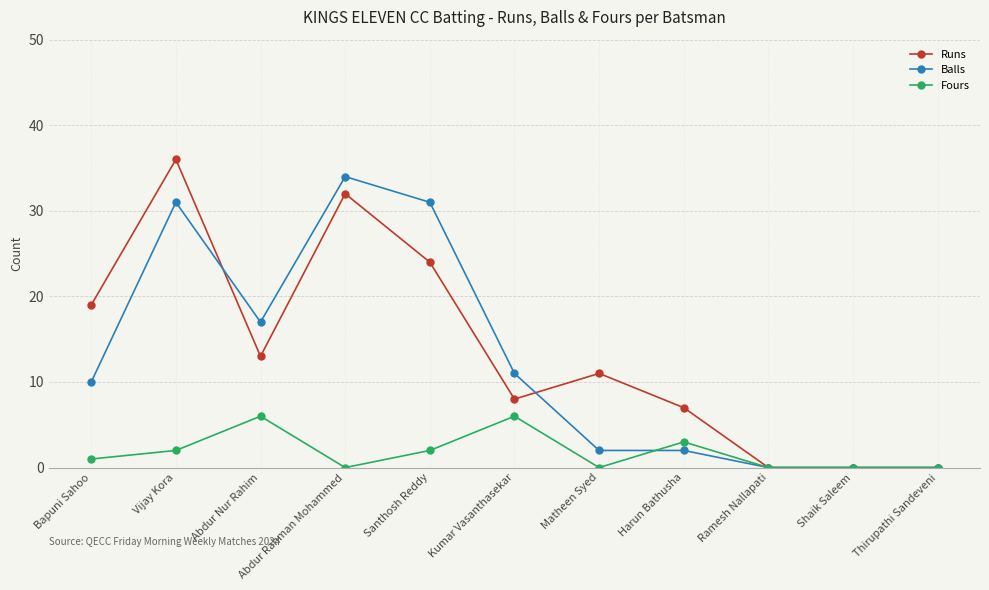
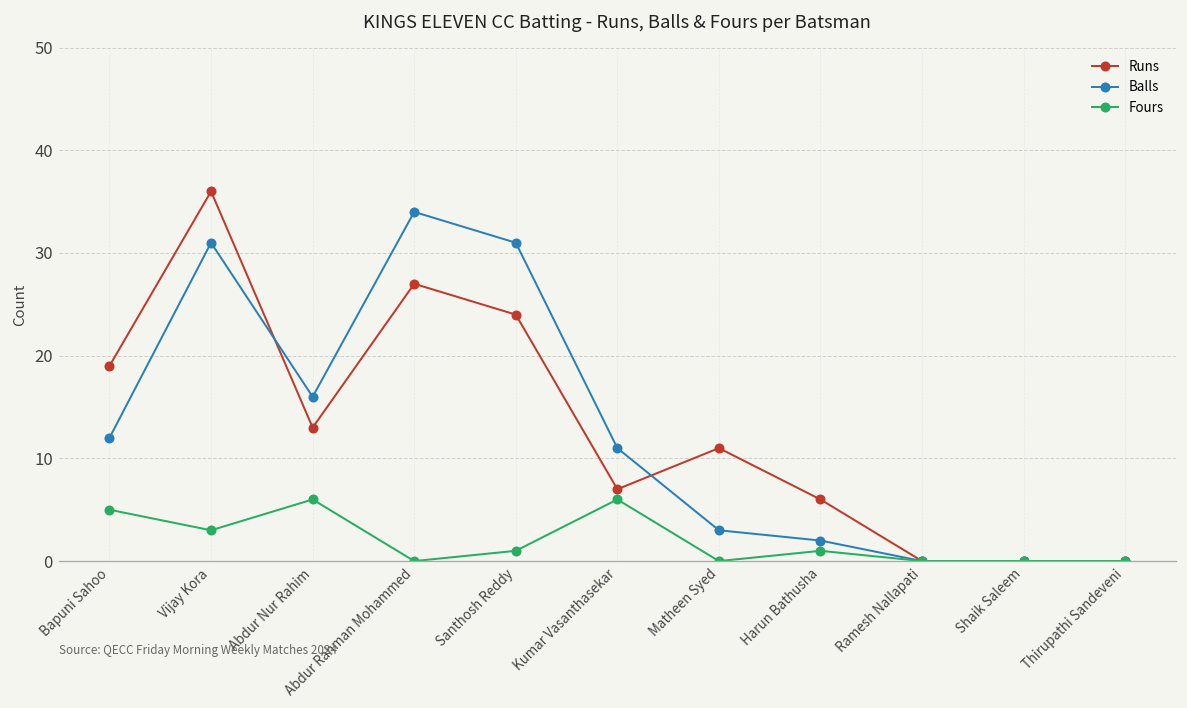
  {
    "Runs": {
      "Bapuni Sahoo": 19,
      "Vijay Kora": 36,
      "Abdur Nur Rahim": 13,
-     "Abdur Rahman Mohammed": 32,
+     "Abdur Rahman Mohammed": 27,
      "Santhosh Reddy": 24,
-     "Kumar Vasanthasekar": 8,
+     "Kumar Vasanthasekar": 7,
      "Matheen Syed": 11,
-     "Harun Bathusha": 7
+     "Harun Bathusha": 6
    },
    "Balls": {
-     "Bapuni Sahoo": 10,
+     "Bapuni Sahoo": 12,
      "Vijay Kora": 31,
-     "Abdur Nur Rahim": 17,
+     "Abdur Nur Rahim": 16,
      "Abdur Rahman Mohammed": 34,
      "Santhosh Reddy": 31,
      "Kumar Vasanthasekar": 11,
-     "Matheen Syed": 2,
+     "Matheen Syed": 3,
      "Harun Bathusha": 2
    },
    "Fours": {
-     "Bapuni Sahoo": 1,
-     "Vijay Kora": 2,
+     "Bapuni Sahoo": 5,
+     "Vijay Kora": 3,
      "Abdur Nur Rahim": 6,
      "Abdur Rahman Mohammed": 0,
-     "Santhosh Reddy": 2,
+     "Santhosh Reddy": 1,
      "Kumar Vasanthasekar": 6,
      "Matheen Syed": 0,
-     "Harun Bathusha": 3
+     "Harun Bathusha": 1
    }
  }
